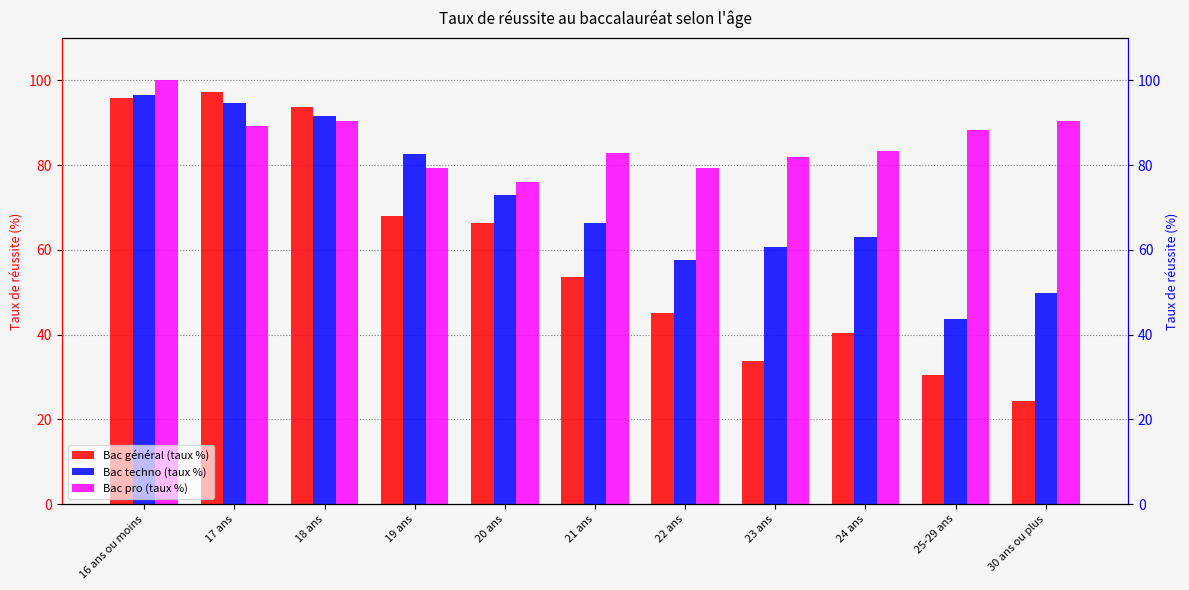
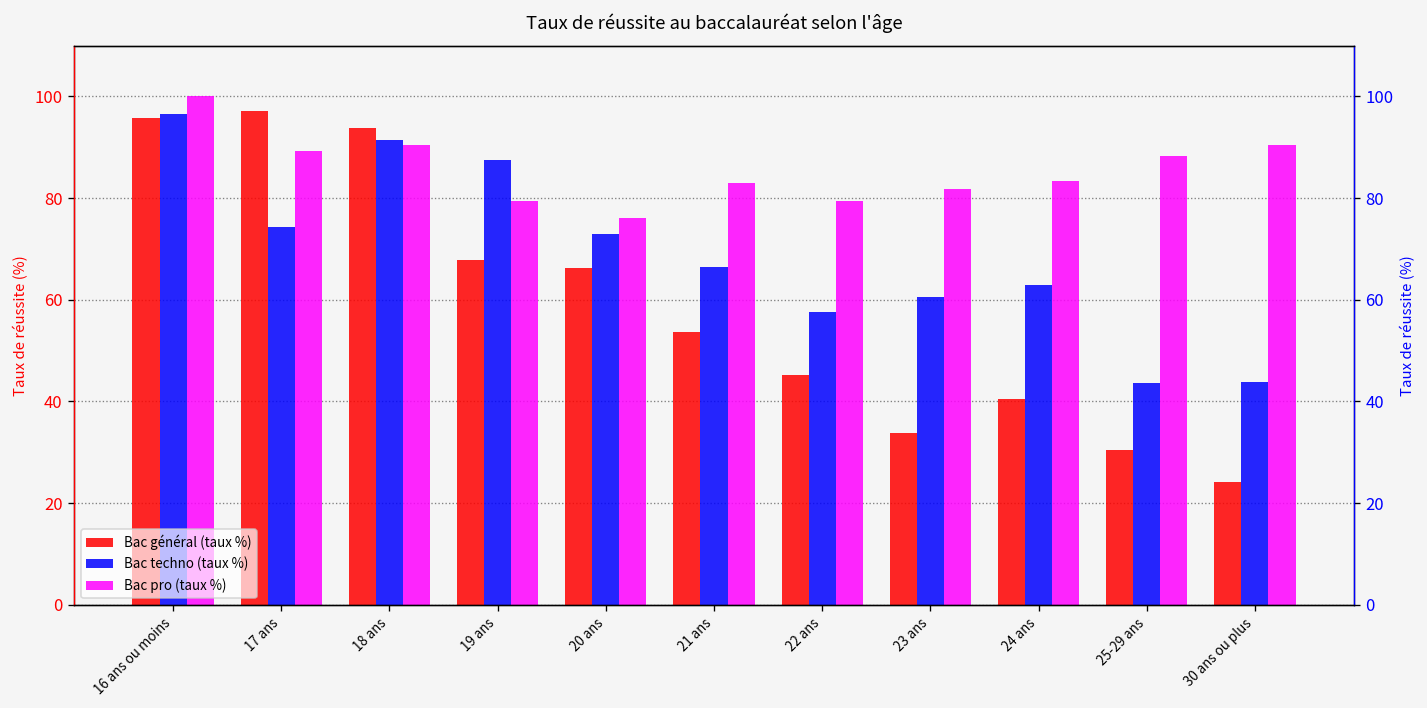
  {
    "Bac général (taux %)": {
      "16 ans ou moins": 96,
      "17 ans": 97,
      "18 ans": 94,
      "19 ans": 68,
      "20 ans": 66,
      "21 ans": 54,
      "22 ans": 45,
      "23 ans": 34,
      "24 ans": 40,
      "25-29 ans": 30,
      "30 ans ou plus": 24
    },
    "Bac techno (taux %)": {
      "16 ans ou moins": 97,
-     "17 ans": 95,
+     "17 ans": 74,
      "18 ans": 92,
-     "19 ans": 83,
+     "19 ans": 88,
      "20 ans": 73,
      "21 ans": 66,
      "22 ans": 58,
      "23 ans": 61,
      "24 ans": 63,
      "25-29 ans": 44,
-     "30 ans ou plus": 50
+     "30 ans ou plus": 44
    },
    "Bac pro (taux %)": {
      "16 ans ou moins": 100,
      "17 ans": 89,
      "18 ans": 90,
      "19 ans": 79,
      "20 ans": 76,
      "21 ans": 83,
      "22 ans": 79,
      "23 ans": 82,
      "24 ans": 83,
      "25-29 ans": 88,
      "30 ans ou plus": 91
    }
  }
